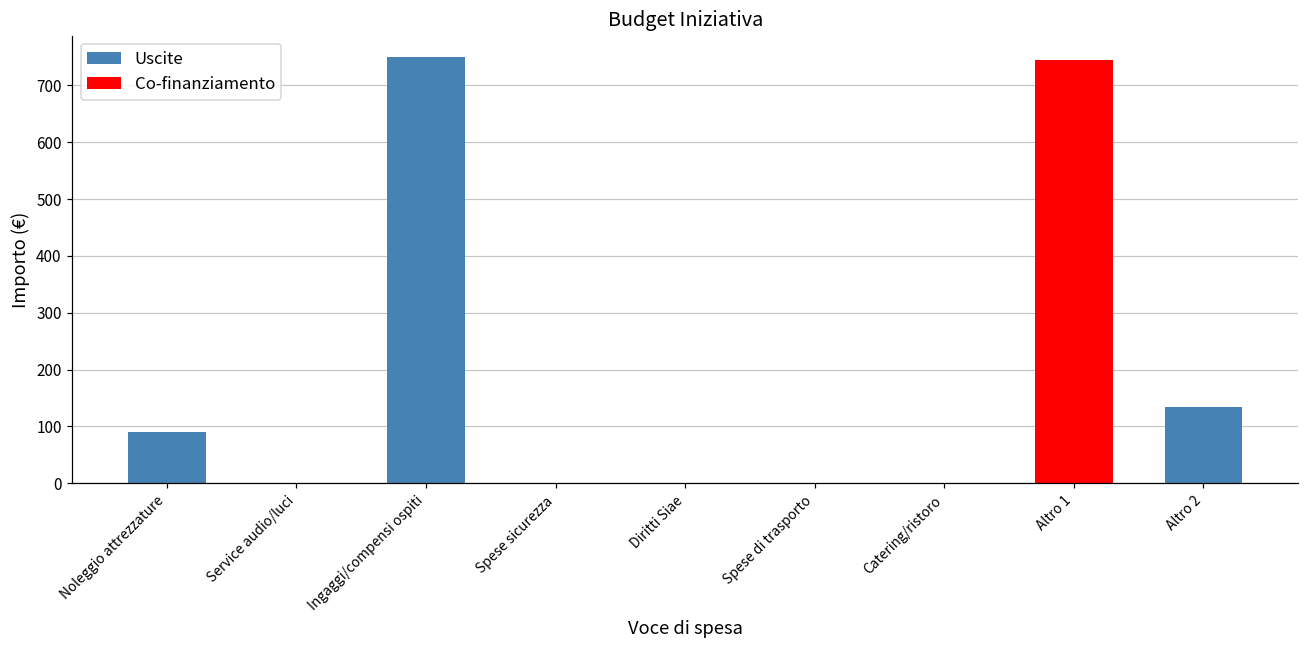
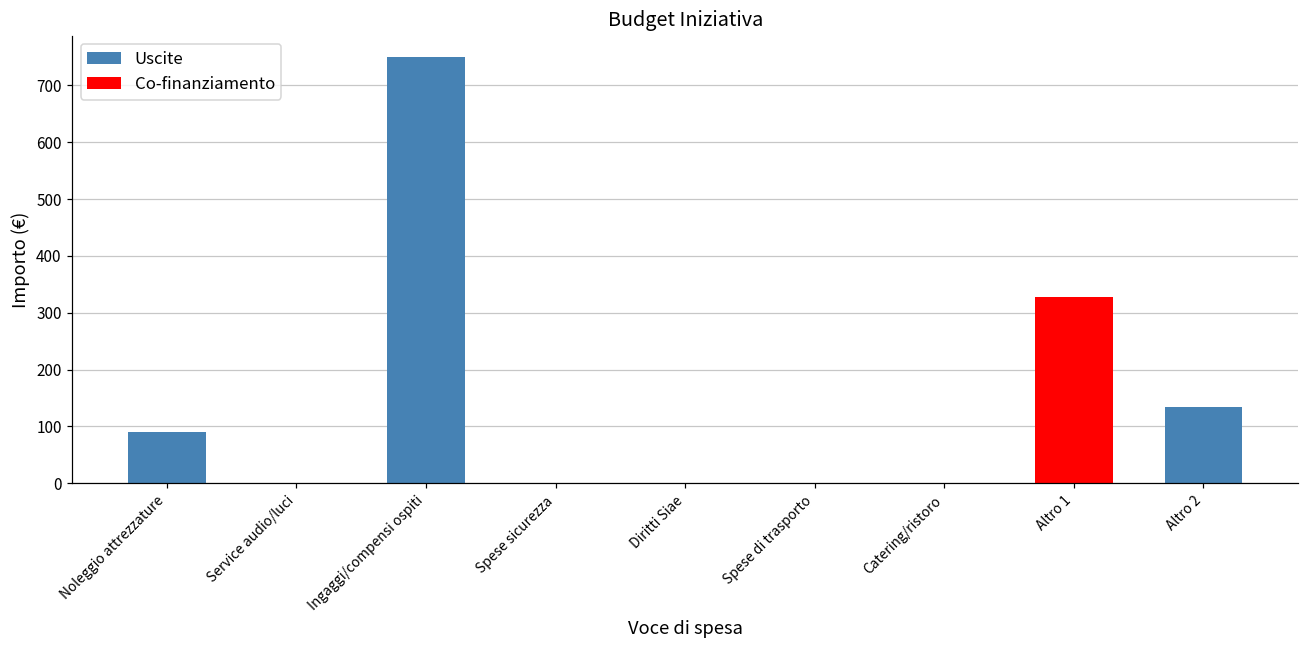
  {
    "Uscite": {
      "Noleggio attrezzature": 90,
      "Service audio/luci": 0,
      "Ingaggi/compensi ospiti": 750,
      "Spese sicurezza": 0,
      "Diritti Siae": 0,
      "Spese di trasporto": 0,
      "Catering/ristoro": 0,
      "Altro 2": 130
    },
    "Co-finanziamento": {
-     "Altro 1": 740
+     "Altro 1": 330
    }
  }
